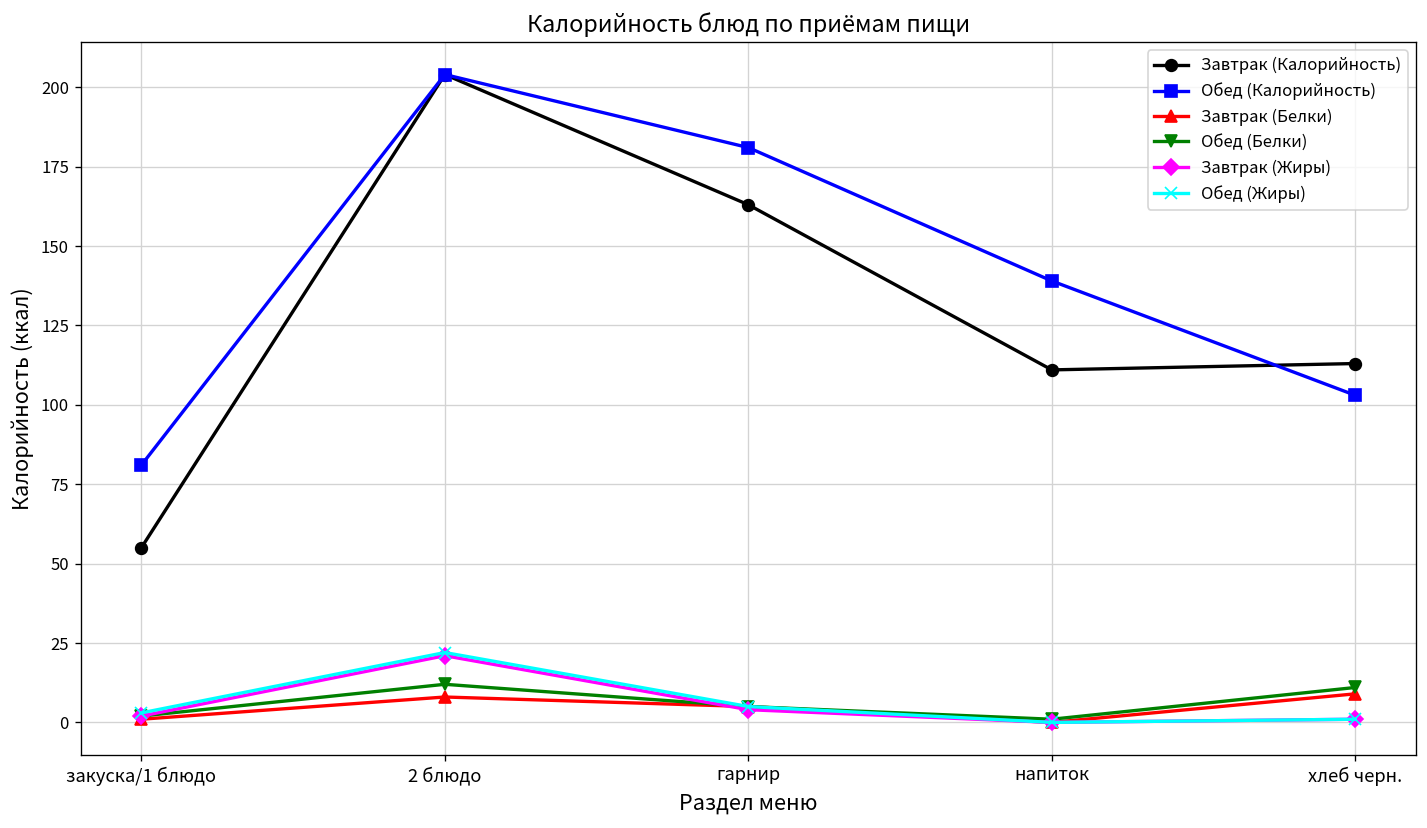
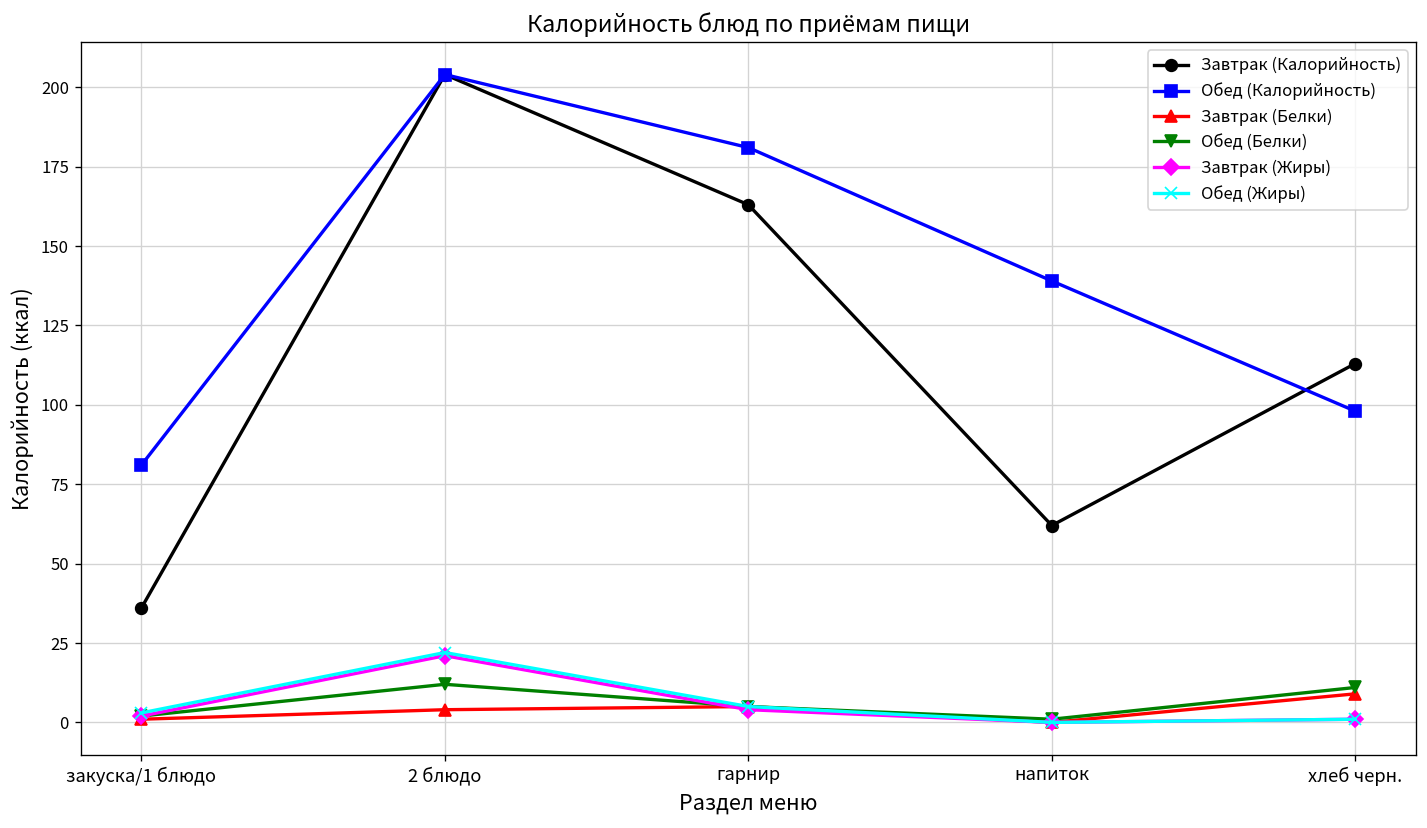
  {
    "Завтрак (Калорийность)": {
-     "закуска/1 блюдо": 55,
+     "закуска/1 блюдо": 36,
      "гарнир": 163,
-     "напиток": 111,
+     "напиток": 62,
      "хлеб черн.": 113
    },
    "Обед (Калорийность)": {
      "закуска/1 блюдо": 81,
      "гарнир": 181,
      "напиток": 139,
-     "хлеб черн.": 103
+     "хлеб черн.": 98
    },
    "Завтрак (Белки)": {
      "закуска/1 блюдо": 1,
-     "2 блюдо": 8,
+     "2 блюдо": 4,
      "хлеб черн.": 9
    },
    "Обед (Белки)": {
      "2 блюдо": 12,
      "напиток": 1,
      "хлеб черн.": 11
    },
    "Завтрак (Жиры)": {
      "2 блюдо": 21,
      "гарнир": 4
    },
    "Обед (Жиры)": {
      "закуска/1 блюдо": 3,
      "2 блюдо": 22
    }
  }
